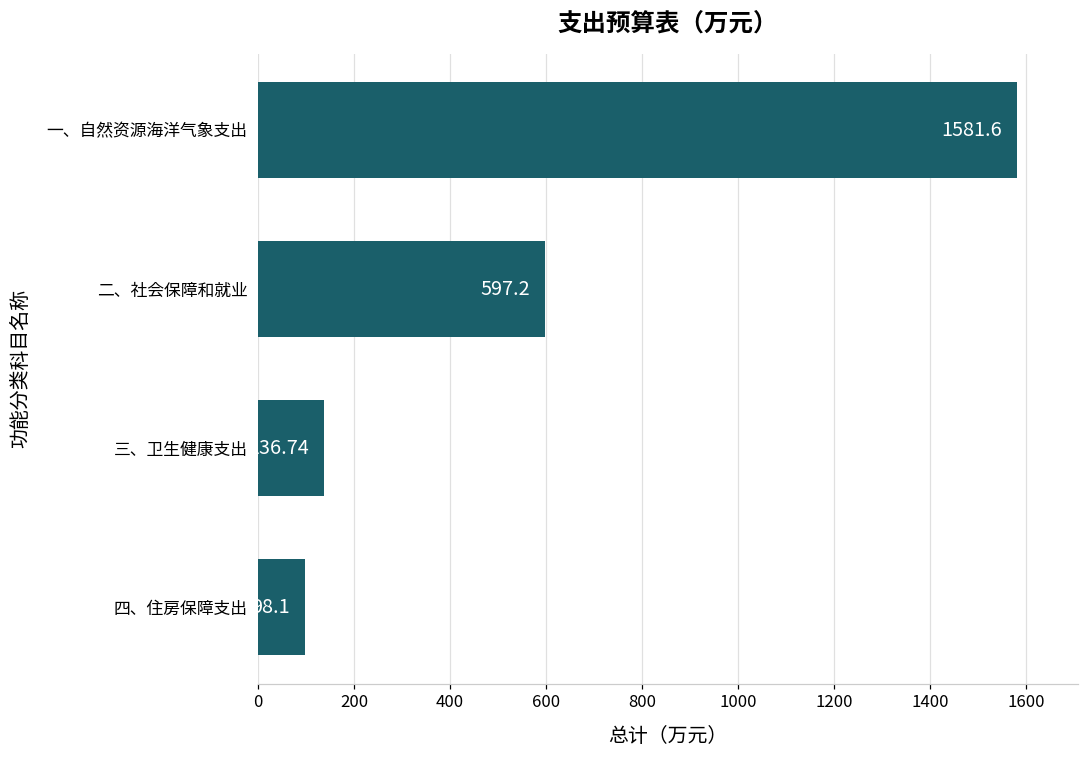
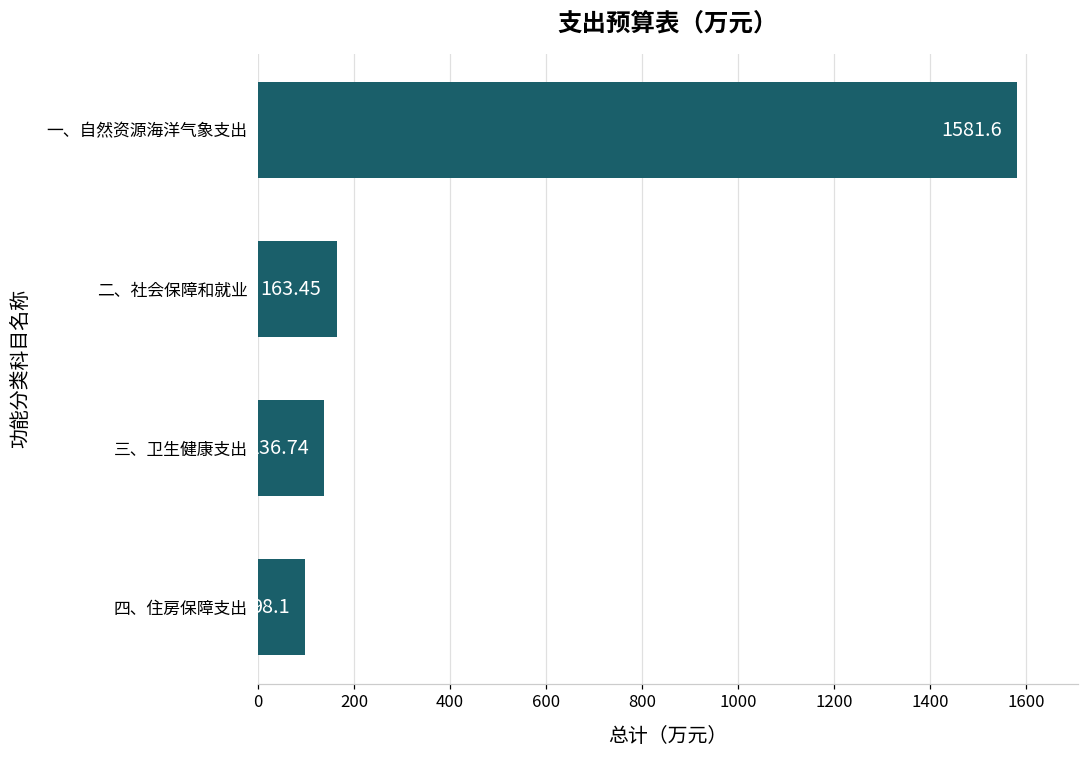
  {
    "一、自然资源海洋气象支出": 1581.6,
-   "二、社会保障和就业": 597.2,
+   "二、社会保障和就业": 163.45,
    "三、卫生健康支出": 136.74,
    "四、住房保障支出": 98.1
  }
